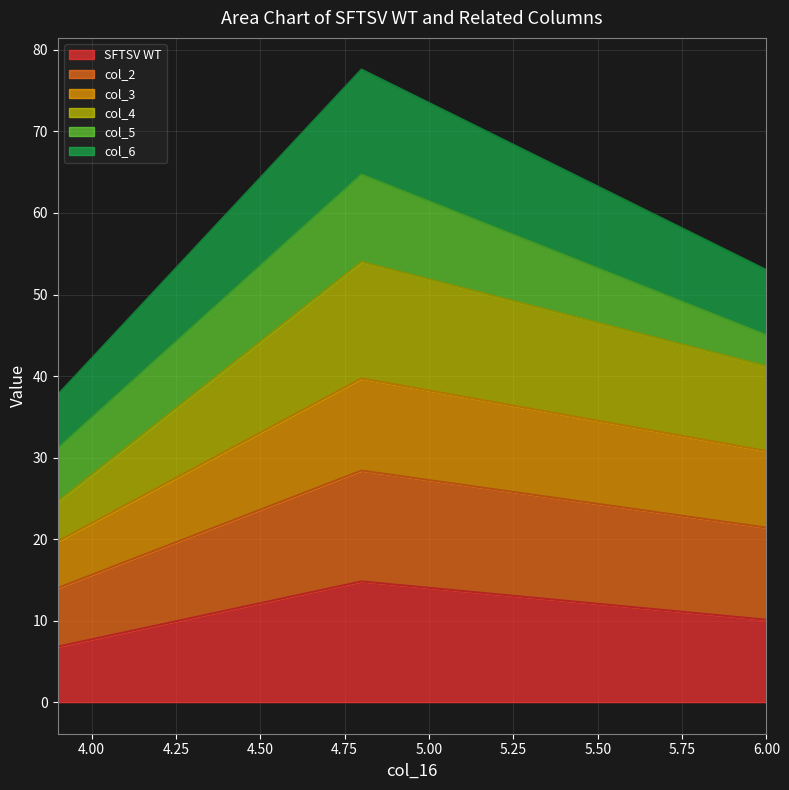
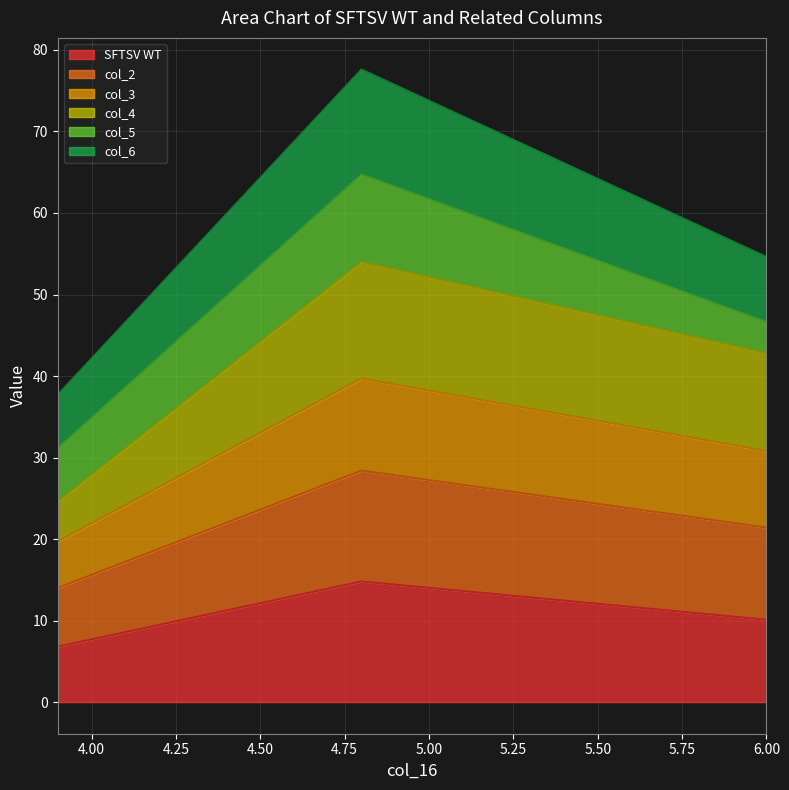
  {
    "SFTSV WT": {
      "6.00": 10
    },
    "col_4": {
-     "6.00": 10
+     "6.00": 12
    },
    "col_5": {
      "6.00": 4
    },
    "col_6": {
      "6.00": 8
    }
  }
